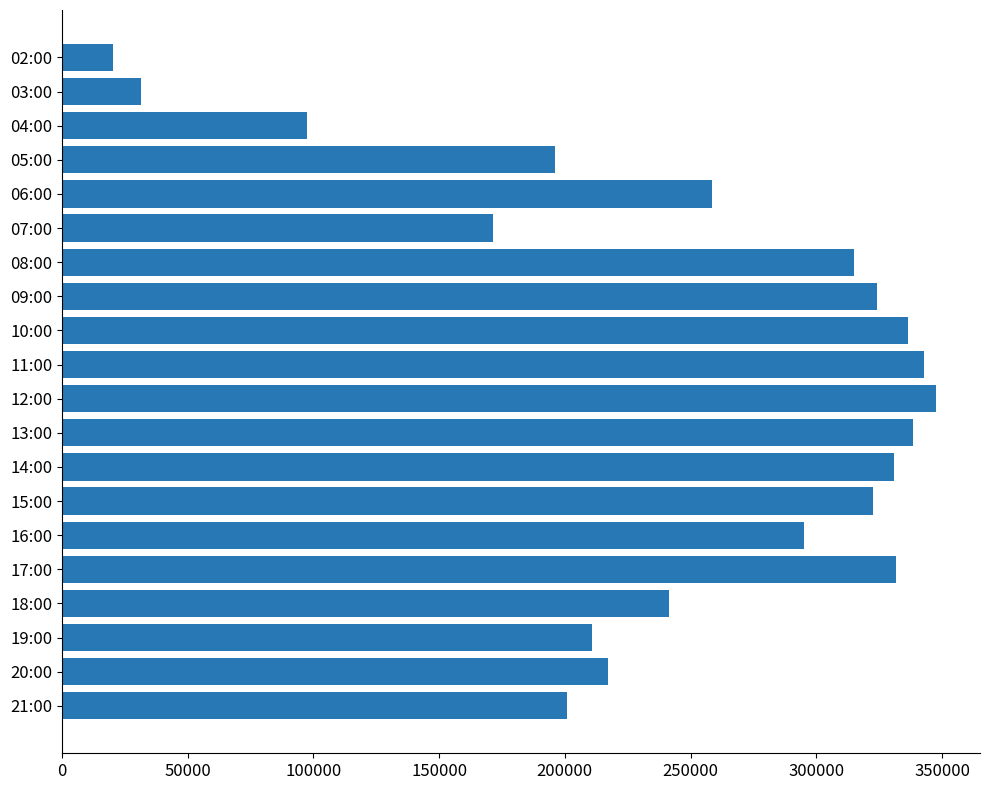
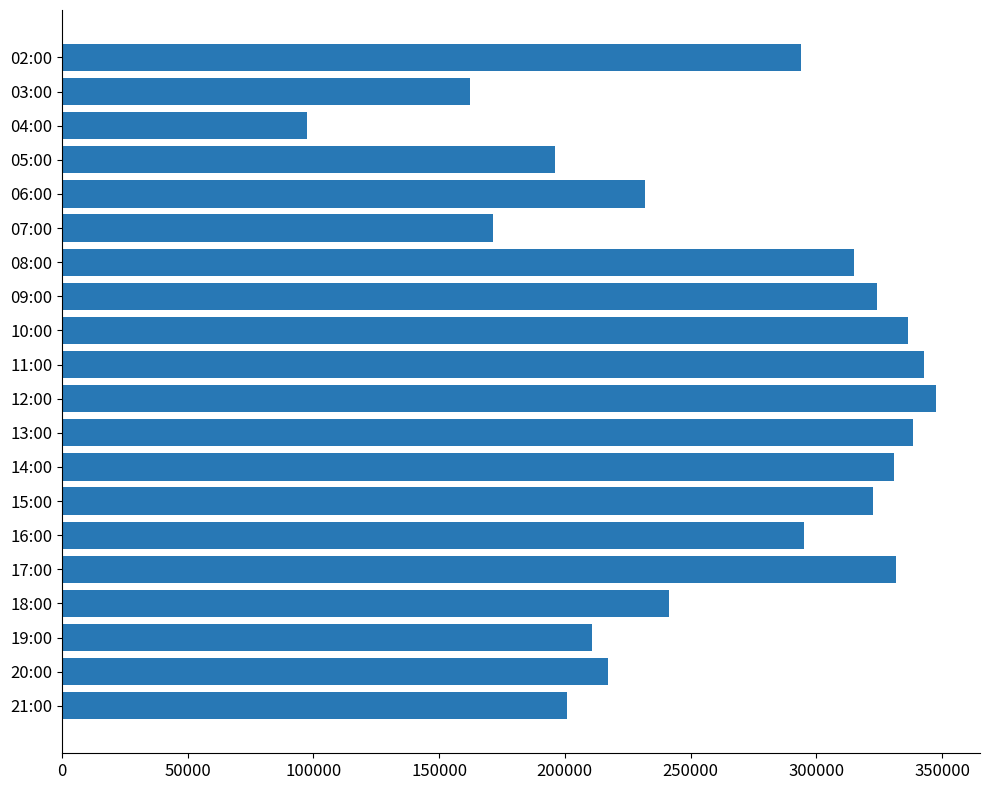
  {
-   "02:00": 20000,
-   "03:00": 31000,
+   "02:00": 294000,
+   "03:00": 162000,
    "04:00": 97000,
    "05:00": 196000,
-   "06:00": 258000,
+   "06:00": 232000,
    "07:00": 172000,
    "08:00": 315000,
    "09:00": 324000,
    "10:00": 336000,
    "11:00": 343000,
    "12:00": 348000,
    "13:00": 339000,
    "14:00": 331000,
    "15:00": 322000,
    "16:00": 295000,
    "17:00": 332000,
    "18:00": 241000,
    "19:00": 211000,
    "20:00": 217000,
    "21:00": 201000
  }
